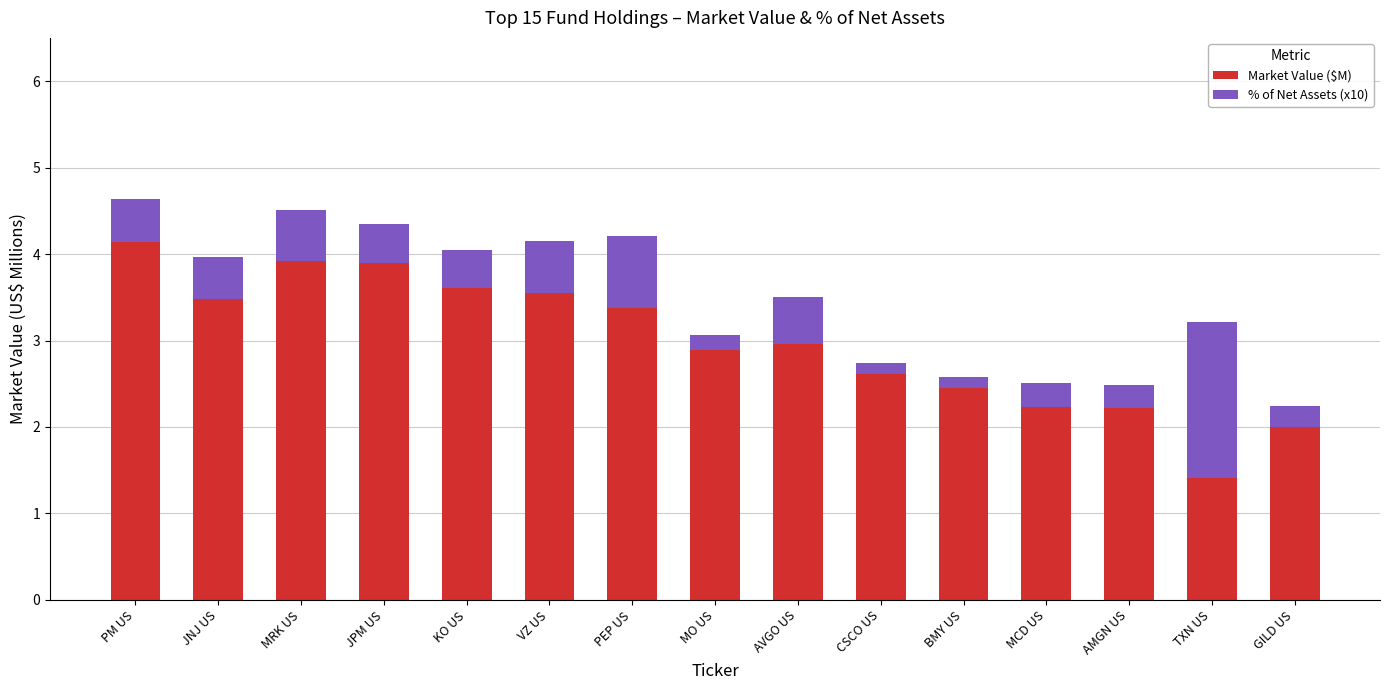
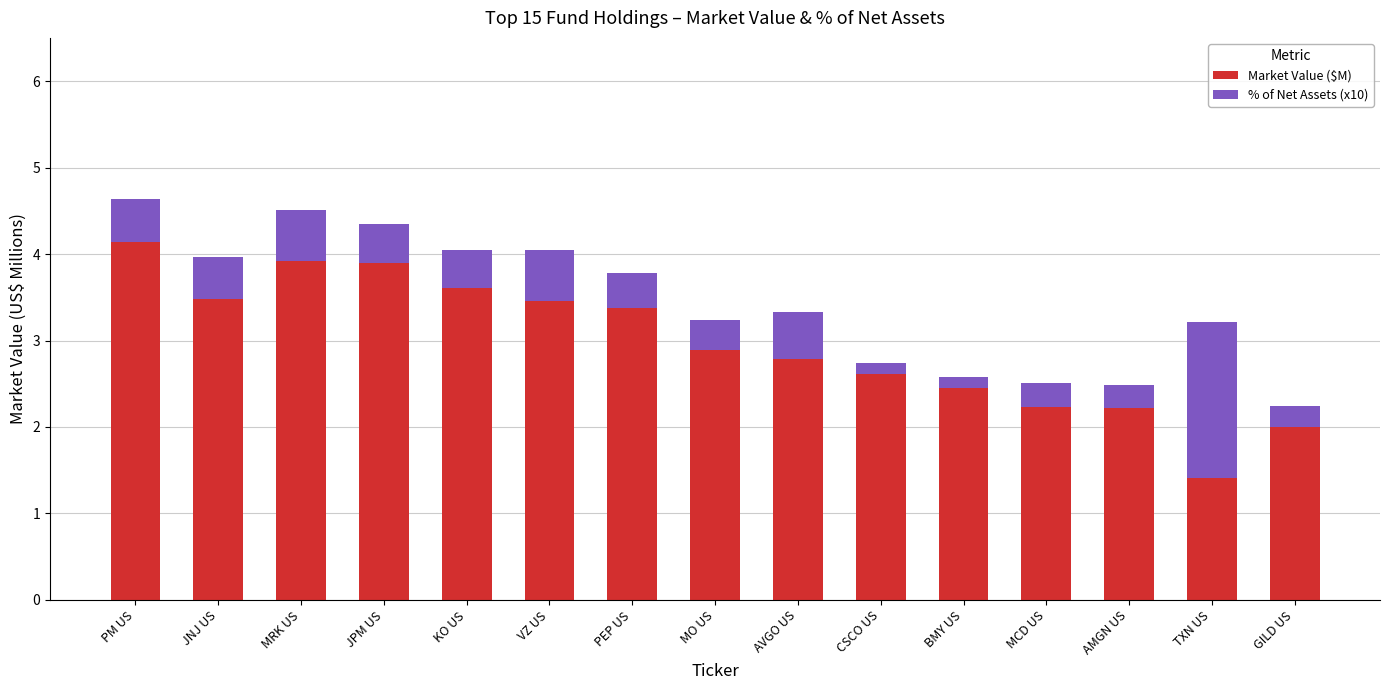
  {
    "Market Value ($M)": {
      "PM US": 4.1,
      "JNJ US": 3.5,
      "MRK US": 3.9,
      "JPM US": 3.9,
      "KO US": 3.6,
-     "VZ US": 3.6,
+     "VZ US": 3.5,
      "PEP US": 3.4,
      "MO US": 2.9,
-     "AVGO US": 3.0,
+     "AVGO US": 2.8,
      "CSCO US": 2.6,
      "BMY US": 2.5,
      "MCD US": 2.2,
      "AMGN US": 2.2,
      "TXN US": 1.4,
      "GILD US": 2.0
    },
    "% of Net Assets (x10)": {
      "PM US": 0.5,
      "JNJ US": 0.5,
      "MRK US": 0.6,
      "JPM US": 0.5,
      "KO US": 0.4,
      "VZ US": 0.6,
-     "PEP US": 0.8,
-     "MO US": 0.2,
+     "PEP US": 0.4,
+     "MO US": 0.3,
      "AVGO US": 0.5,
      "CSCO US": 0.1,
      "BMY US": 0.1,
      "MCD US": 0.3,
      "AMGN US": 0.3,
      "TXN US": 1.8,
      "GILD US": 0.2
    }
  }
